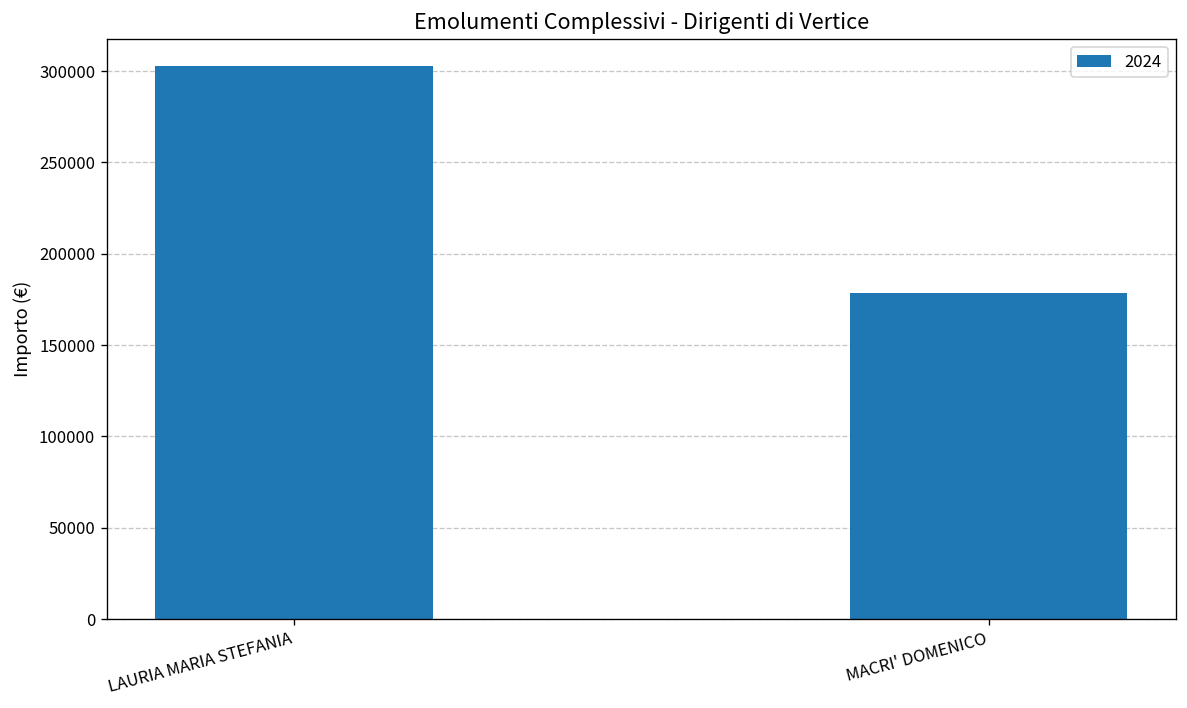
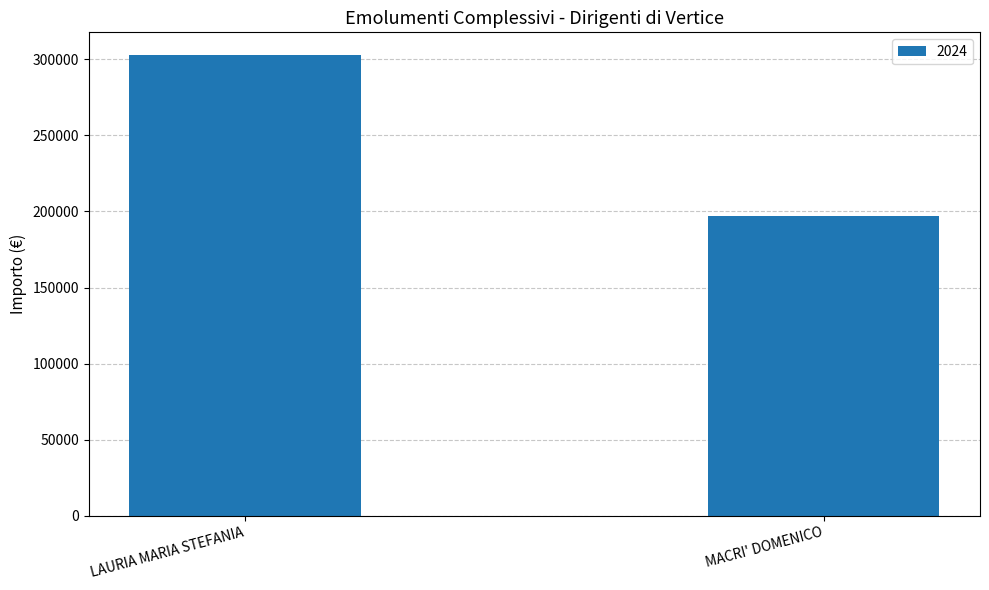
  {
    "LAURIA MARIA STEFANIA": 303000,
-   "MACRI' DOMENICO": 178000
+   "MACRI' DOMENICO": 197000
  }
